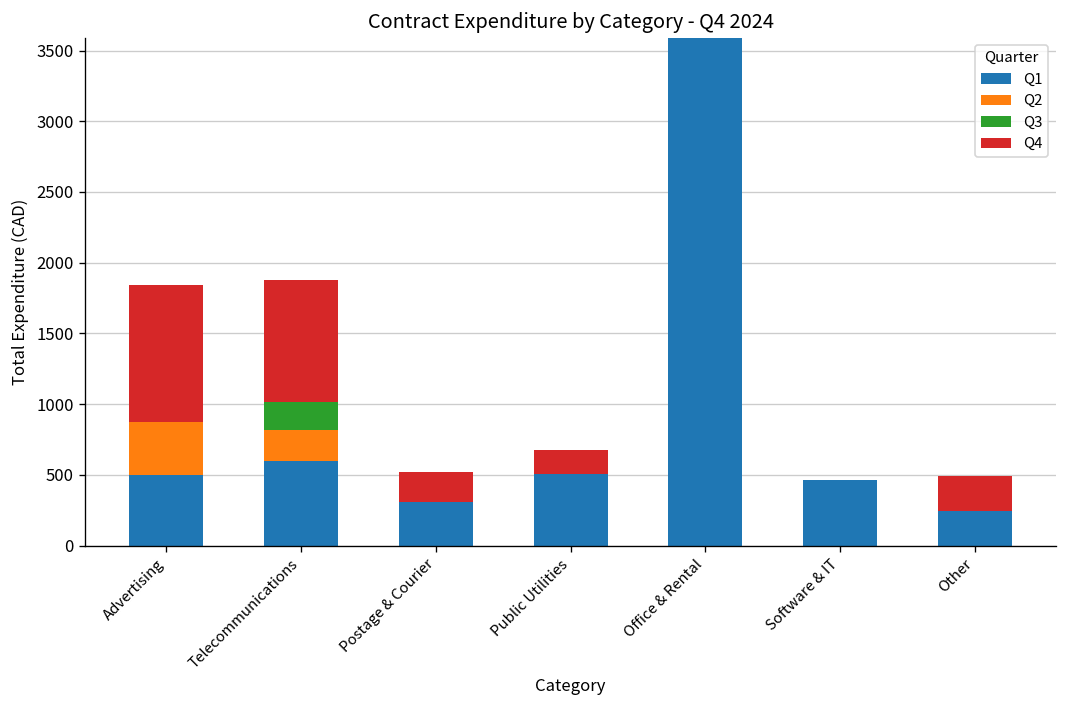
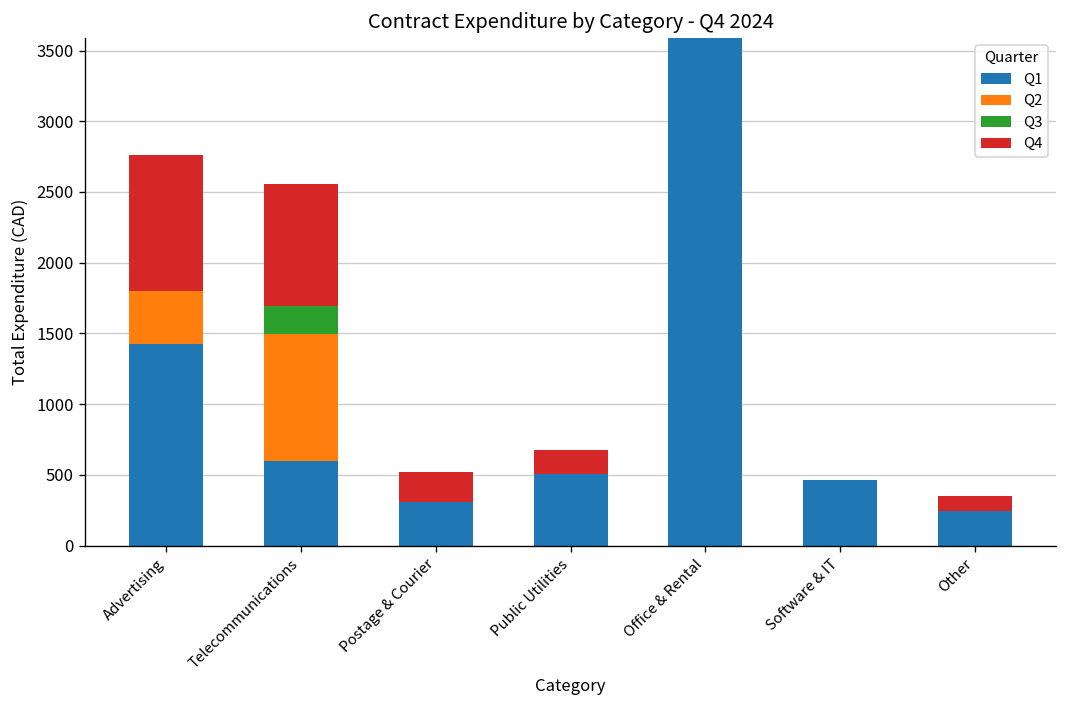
  {
    "Q1": {
-     "Advertising": 500,
+     "Advertising": 1420,
      "Telecommunications": 600,
      "Postage & Courier": 310,
      "Public Utilities": 500,
      "Office & Rental": 3590,
      "Software & IT": 460,
      "Other": 240
    },
    "Q2": {
      "Advertising": 380,
-     "Telecommunications": 220,
+     "Telecommunications": 900,
      "Postage & Courier": 0,
      "Public Utilities": 0,
      "Office & Rental": 0,
      "Software & IT": 0,
      "Other": 0
    },
    "Q3": {
      "Advertising": 0,
      "Telecommunications": 190,
      "Postage & Courier": 0,
      "Public Utilities": 0,
      "Office & Rental": 0,
      "Software & IT": 0,
      "Other": 0
    },
    "Q4": {
      "Advertising": 970,
      "Telecommunications": 870,
      "Postage & Courier": 210,
      "Public Utilities": 170,
      "Office & Rental": 0,
      "Software & IT": 0,
-     "Other": 250
+     "Other": 110
    }
  }
